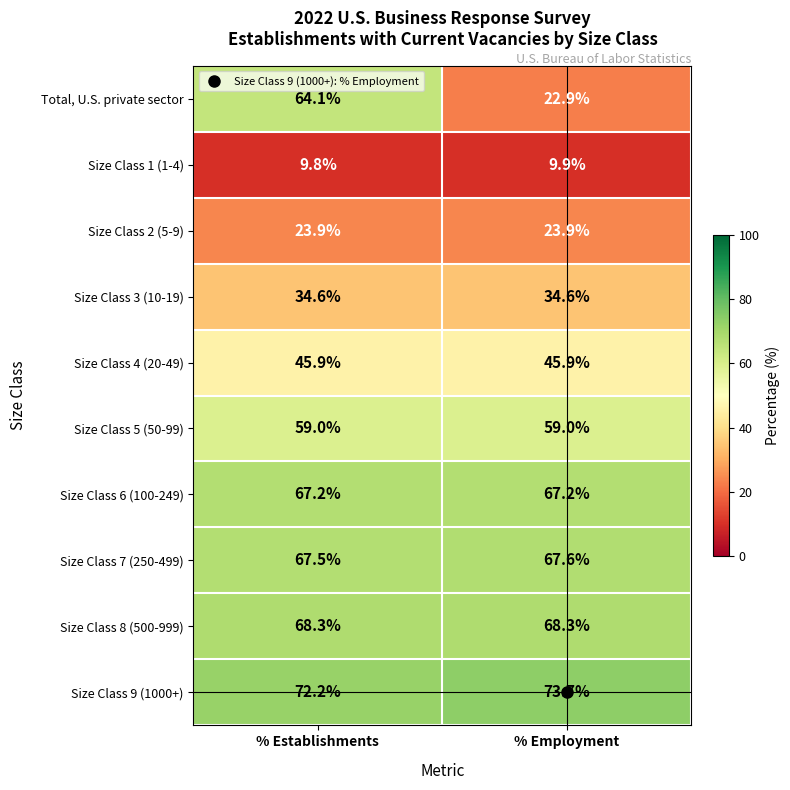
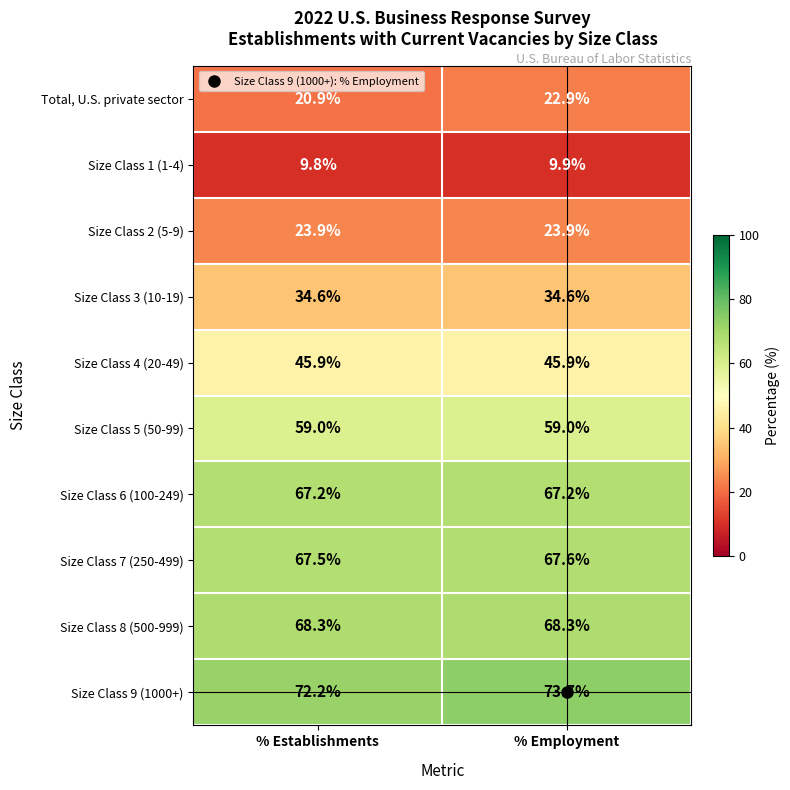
  {
    "Total, U.S. private sector": {
-     "% Establishments": "64.1%",
+     "% Establishments": "20.9%",
      "% Employment": "22.9%"
    },
    "Size Class 1 (1-4)": {
      "% Establishments": "9.8%",
      "% Employment": "9.9%"
    },
    "Size Class 2 (5-9)": {
      "% Establishments": "23.9%",
      "% Employment": "23.9%"
    },
    "Size Class 3 (10-19)": {
      "% Establishments": "34.6%",
      "% Employment": "34.6%"
    },
    "Size Class 4 (20-49)": {
      "% Establishments": "45.9%",
      "% Employment": "45.9%"
    },
    "Size Class 5 (50-99)": {
      "% Establishments": "59.0%",
      "% Employment": "59.0%"
    },
    "Size Class 6 (100-249)": {
      "% Establishments": "67.2%",
      "% Employment": "67.2%"
    },
    "Size Class 7 (250-499)": {
      "% Establishments": "67.5%",
      "% Employment": "67.6%"
    },
    "Size Class 8 (500-999)": {
      "% Establishments": "68.3%",
      "% Employment": "68.3%"
    },
    "Size Class 9 (1000+)": {
      "% Establishments": "72.2%"
    }
  }
